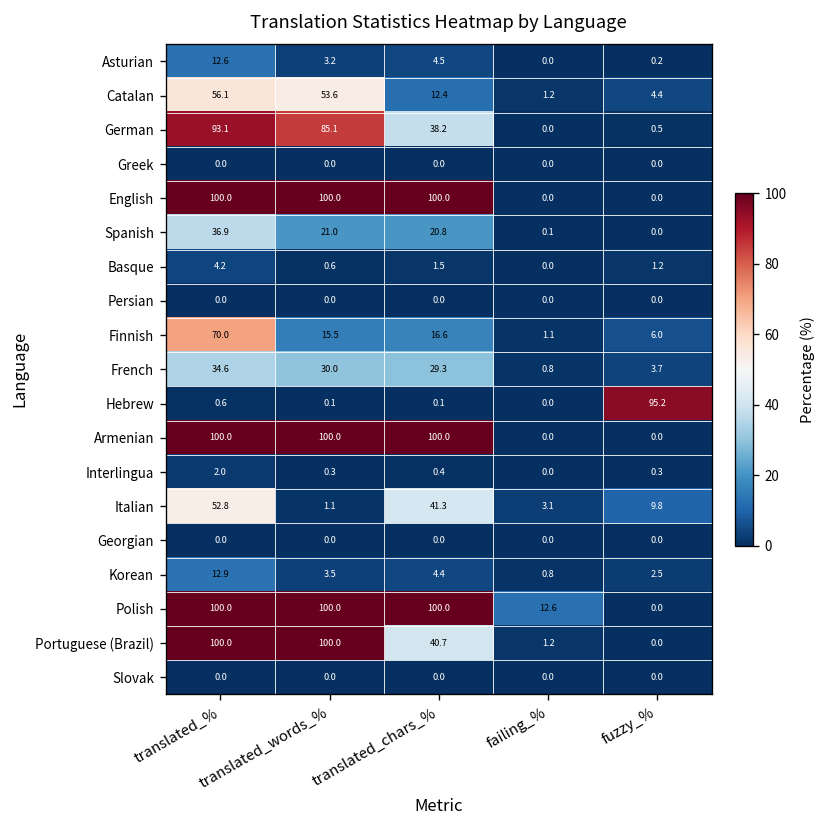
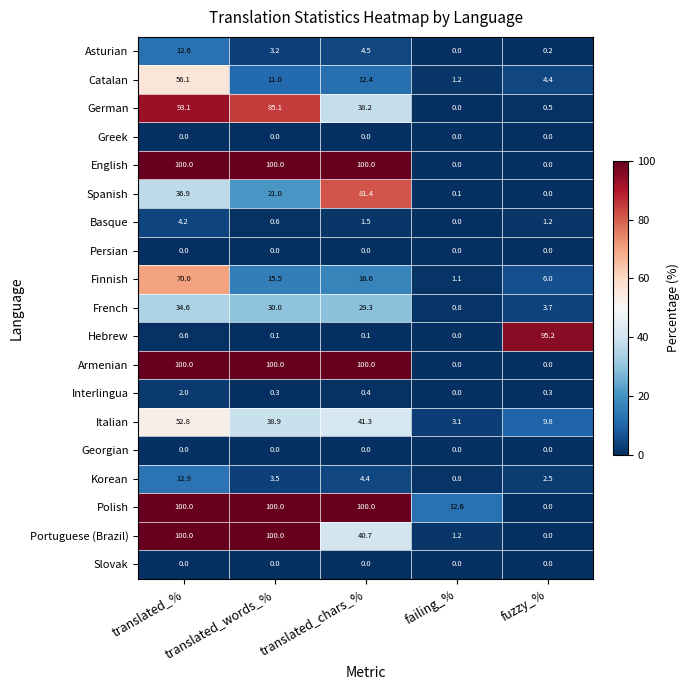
  {
    "Asturian": {
      "translated_%": 12.6,
      "translated_words_%": 3.2,
      "translated_chars_%": 4.5,
      "failing_%": 0.0,
      "fuzzy_%": 0.2
    },
    "Catalan": {
      "translated_%": 56.1,
-     "translated_words_%": 53.6,
+     "translated_words_%": 11.0,
      "translated_chars_%": 12.4,
      "failing_%": 1.2,
      "fuzzy_%": 4.4
    },
    "German": {
      "translated_%": 93.1,
      "translated_words_%": 85.1,
      "translated_chars_%": 38.2,
      "failing_%": 0.0,
      "fuzzy_%": 0.5
    },
    "Greek": {
      "translated_%": 0.0,
      "translated_words_%": 0.0,
      "translated_chars_%": 0.0,
      "failing_%": 0.0,
      "fuzzy_%": 0.0
    },
    "English": {
      "translated_%": 100.0,
      "translated_words_%": 100.0,
      "translated_chars_%": 100.0,
      "failing_%": 0.0,
      "fuzzy_%": 0.0
    },
    "Spanish": {
      "translated_%": 36.9,
      "translated_words_%": 21.0,
-     "translated_chars_%": 20.8,
+     "translated_chars_%": 81.4,
      "failing_%": 0.1,
      "fuzzy_%": 0.0
    },
    "Basque": {
      "translated_%": 4.2,
      "translated_words_%": 0.6,
      "translated_chars_%": 1.5,
      "failing_%": 0.0,
      "fuzzy_%": 1.2
    },
    "Persian": {
      "translated_%": 0.0,
      "translated_words_%": 0.0,
      "translated_chars_%": 0.0,
      "failing_%": 0.0,
      "fuzzy_%": 0.0
    },
    "Finnish": {
      "translated_%": 70.0,
      "translated_words_%": 15.5,
      "translated_chars_%": 16.6,
      "failing_%": 1.1,
      "fuzzy_%": 6.0
    },
    "French": {
      "translated_%": 34.6,
      "translated_words_%": 30.0,
      "translated_chars_%": 29.3,
      "failing_%": 0.8,
      "fuzzy_%": 3.7
    },
    "Hebrew": {
      "translated_%": 0.6,
      "translated_words_%": 0.1,
      "translated_chars_%": 0.1,
      "failing_%": 0.0,
      "fuzzy_%": 95.2
    },
    "Armenian": {
      "translated_%": 100.0,
      "translated_words_%": 100.0,
      "translated_chars_%": 100.0,
      "failing_%": 0.0,
      "fuzzy_%": 0.0
    },
    "Interlingua": {
      "translated_%": 2.0,
      "translated_words_%": 0.3,
      "translated_chars_%": 0.4,
      "failing_%": 0.0,
      "fuzzy_%": 0.3
    },
    "Italian": {
      "translated_%": 52.8,
-     "translated_words_%": 1.1,
+     "translated_words_%": 38.9,
      "translated_chars_%": 41.3,
      "failing_%": 3.1,
      "fuzzy_%": 9.8
    },
    "Georgian": {
      "translated_%": 0.0,
      "translated_words_%": 0.0,
      "translated_chars_%": 0.0,
      "failing_%": 0.0,
      "fuzzy_%": 0.0
    },
    "Korean": {
      "translated_%": 12.9,
      "translated_words_%": 3.5,
      "translated_chars_%": 4.4,
      "failing_%": 0.8,
      "fuzzy_%": 2.5
    },
    "Polish": {
      "translated_%": 100.0,
      "translated_words_%": 100.0,
      "translated_chars_%": 100.0,
      "failing_%": 12.6,
      "fuzzy_%": 0.0
    },
    "Portuguese (Brazil)": {
      "translated_%": 100.0,
      "translated_words_%": 100.0,
      "translated_chars_%": 40.7,
      "failing_%": 1.2,
      "fuzzy_%": 0.0
    },
    "Slovak": {
      "translated_%": 0.0,
      "translated_words_%": 0.0,
      "translated_chars_%": 0.0,
      "failing_%": 0.0,
      "fuzzy_%": 0.0
    }
  }
